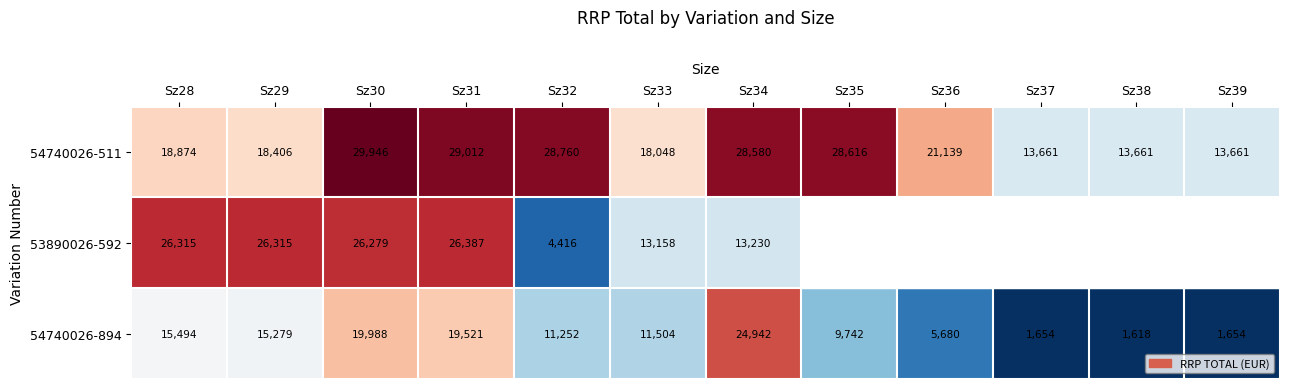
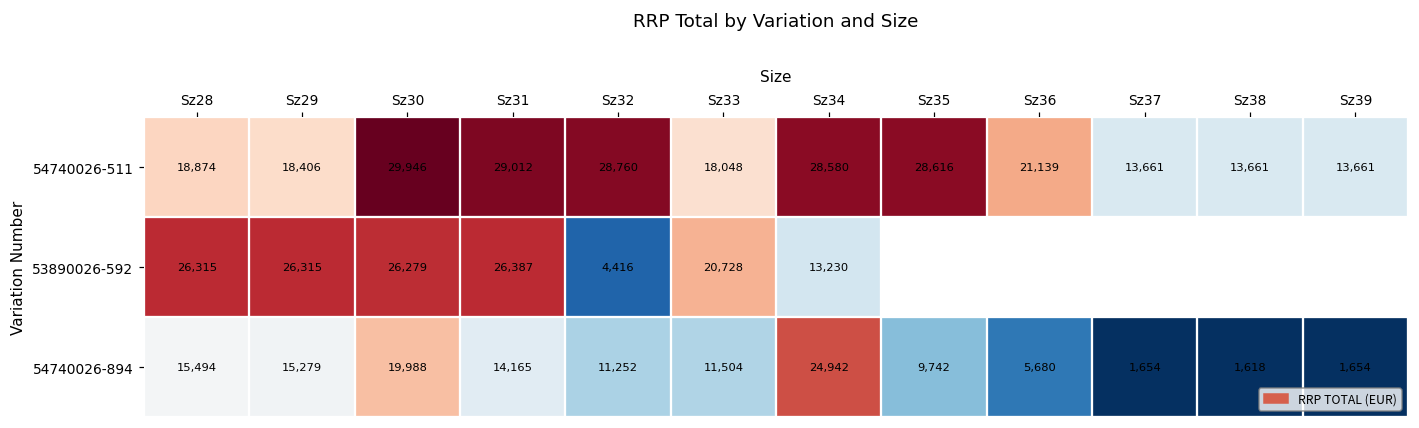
  {
    "54740026-511": {
      "Sz28": "18,874",
      "Sz29": "18,406",
      "Sz30": "29,946",
      "Sz31": "29,012",
      "Sz32": "28,760",
      "Sz33": "18,048",
      "Sz34": "28,580",
      "Sz35": "28,616",
      "Sz36": "21,139",
      "Sz37": "13,661",
      "Sz38": "13,661",
      "Sz39": "13,661"
    },
    "53890026-592": {
      "Sz28": "26,315",
      "Sz29": "26,315",
      "Sz30": "26,279",
      "Sz31": "26,387",
      "Sz32": "4,416",
-     "Sz33": "13,158",
+     "Sz33": "20,728",
      "Sz34": "13,230"
    },
    "54740026-894": {
      "Sz28": "15,494",
      "Sz29": "15,279",
      "Sz30": "19,988",
-     "Sz31": "19,521",
+     "Sz31": "14,165",
      "Sz32": "11,252",
      "Sz33": "11,504",
      "Sz34": "24,942",
      "Sz35": "9,742",
      "Sz36": "5,680",
      "Sz37": "1,654",
      "Sz38": "1,618",
      "Sz39": "1,654"
    }
  }
